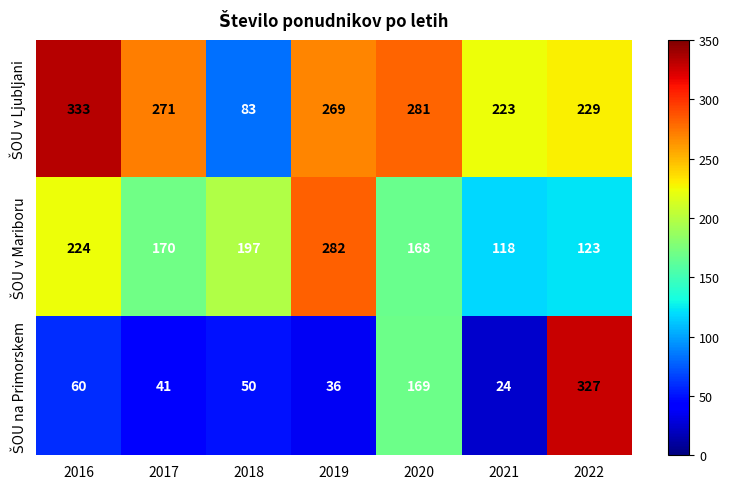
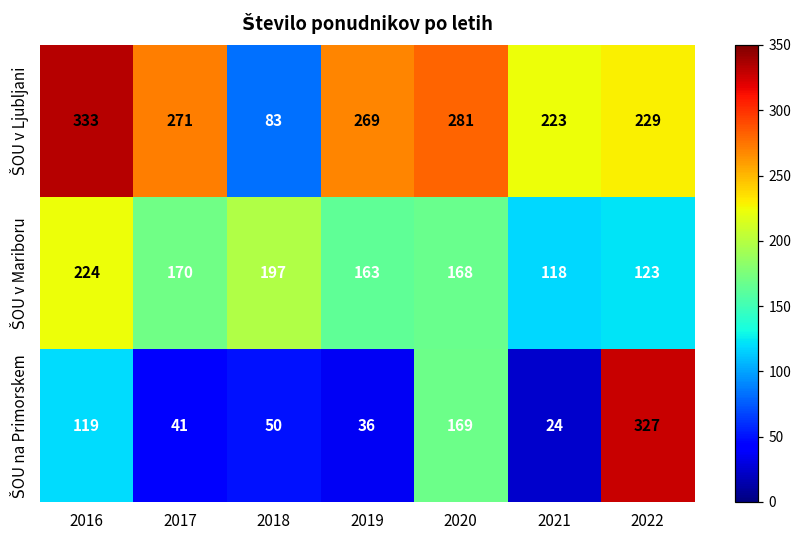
  {
    "ŠOU v Ljubljani": {
      "2016": 333,
      "2017": 271,
      "2018": 83,
      "2019": 269,
      "2020": 281,
      "2021": 223,
      "2022": 229
    },
    "ŠOU v Mariboru": {
      "2016": 224,
      "2017": 170,
      "2018": 197,
-     "2019": 282,
+     "2019": 163,
      "2020": 168,
      "2021": 118,
      "2022": 123
    },
    "ŠOU na Primorskem": {
-     "2016": 60,
+     "2016": 119,
      "2017": 41,
      "2018": 50,
      "2019": 36,
      "2020": 169,
      "2021": 24,
      "2022": 327
    }
  }
